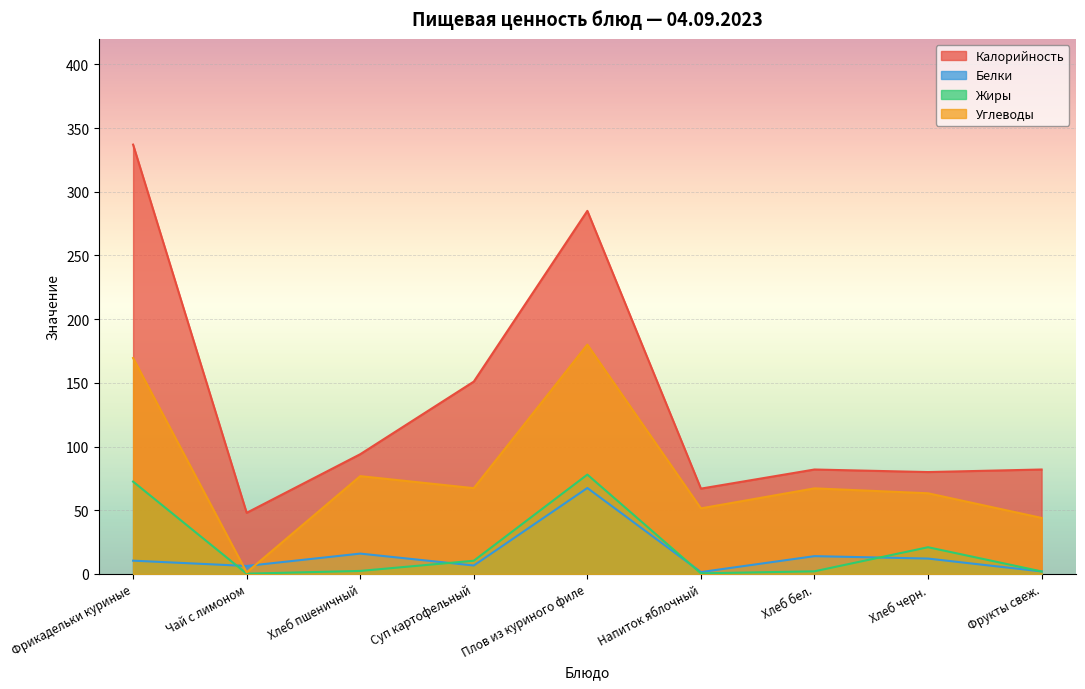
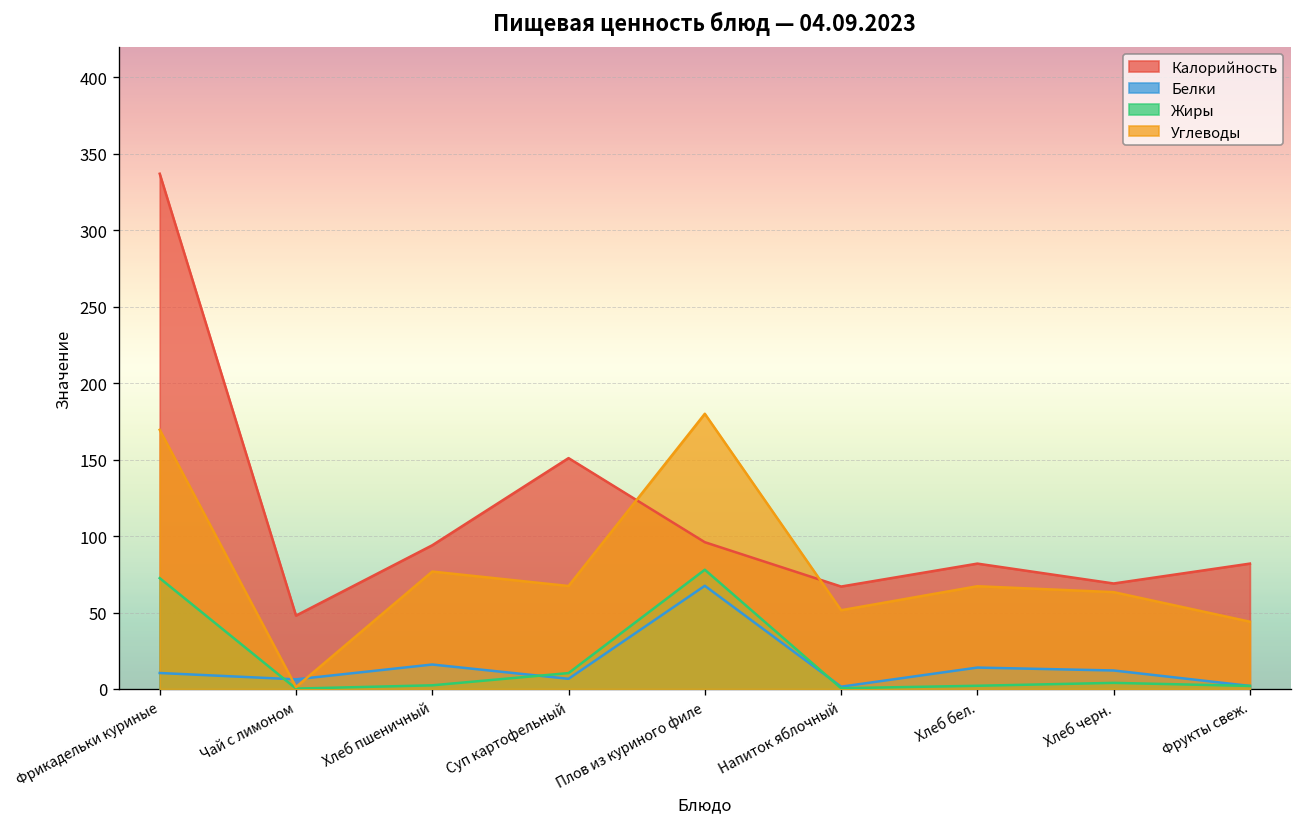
  {
    "Калорийность": {
      "Фрикадельки куриные": 337,
      "Чай с лимоном": 48,
      "Хлеб пшеничный": 94,
      "Суп картофельный": 151,
-     "Плов из куриного филе": 285,
+     "Плов из куриного филе": 96,
      "Напиток яблочный": 67,
      "Хлеб бел.": 82,
-     "Хлеб черн.": 80,
+     "Хлеб черн.": 69,
      "Фрукты свеж.": 82
    },
    "Белки": {
      "Фрикадельки куриные": 10,
      "Чай с лимоном": 6,
      "Хлеб пшеничный": 16,
      "Суп картофельный": 7,
      "Плов из куриного филе": 68,
      "Хлеб бел.": 14,
      "Хлеб черн.": 12
    },
    "Жиры": {
      "Фрикадельки куриные": 73,
      "Хлеб пшеничный": 2,
      "Суп картофельный": 10,
      "Плов из куриного филе": 78,
      "Хлеб бел.": 2,
-     "Хлеб черн.": 21
+     "Хлеб черн.": 4
    },
    "Углеводы": {
      "Фрикадельки куриные": 170,
      "Хлеб пшеничный": 77,
      "Суп картофельный": 67,
      "Плов из куриного филе": 180,
      "Напиток яблочный": 52,
      "Хлеб бел.": 67,
      "Хлеб черн.": 63,
      "Фрукты свеж.": 44
    }
  }
